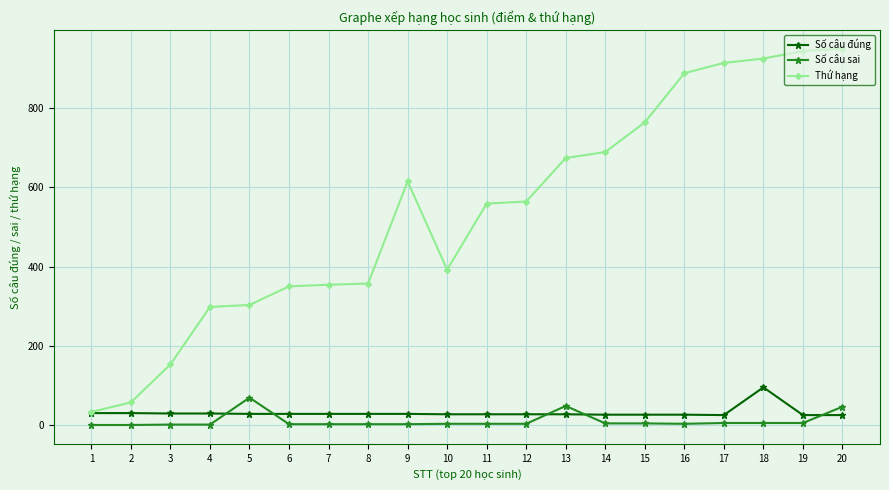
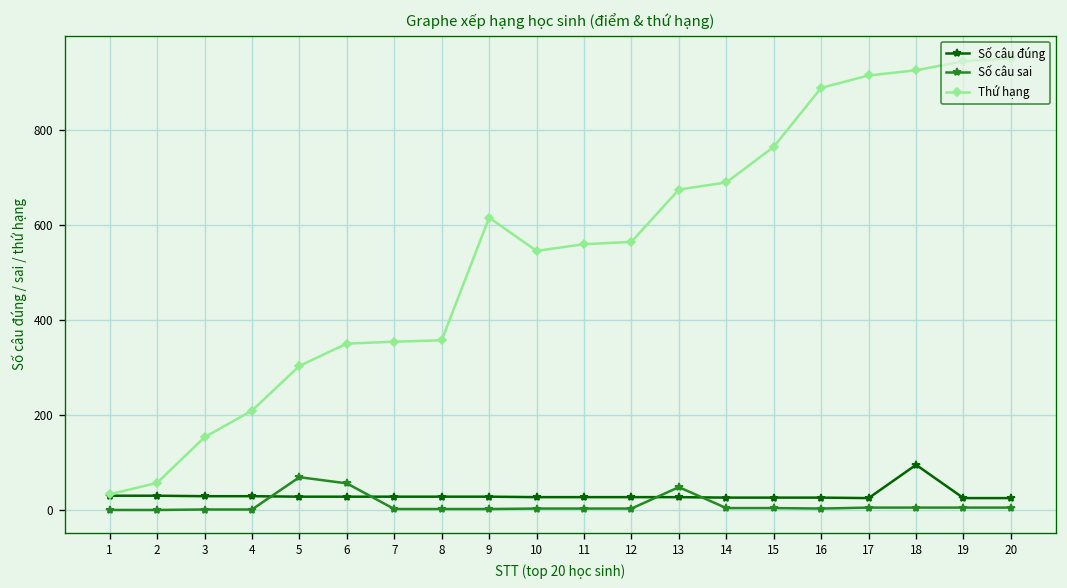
  {
    "Số câu đúng": {
      "2": 30,
      "3": 30,
      "4": 30,
      "5": 30,
      "6": 30,
      "7": 30,
      "8": 30,
      "9": 30,
      "10": 30,
      "11": 30,
      "12": 30,
      "13": 30,
      "14": 30,
      "15": 30,
      "16": 30,
      "17": 30,
      "18": 100,
      "19": 30,
      "20": 30
    },
    "Số câu sai": {
      "1": 0,
      "2": 0,
      "3": 0,
      "4": 0,
      "5": 70,
-     "6": 0,
+     "6": 60,
      "7": 0,
      "8": 0,
      "9": 0,
      "10": 0,
      "11": 0,
      "12": 0,
      "13": 50,
      "14": 0,
      "15": 0,
      "16": 0,
      "17": 10,
      "18": 10,
      "19": 10,
-     "20": 50
+     "20": 10
    },
    "Thứ hạng": {
      "2": 60,
      "3": 150,
-     "4": 300,
+     "4": 210,
      "5": 300,
      "6": 350,
      "7": 350,
      "8": 360,
      "9": 620,
-     "10": 390,
+     "10": 550,
      "11": 560,
      "12": 560,
      "13": 670,
      "14": 690,
      "15": 760,
      "16": 890,
      "17": 910,
      "18": 930
    }
  }
